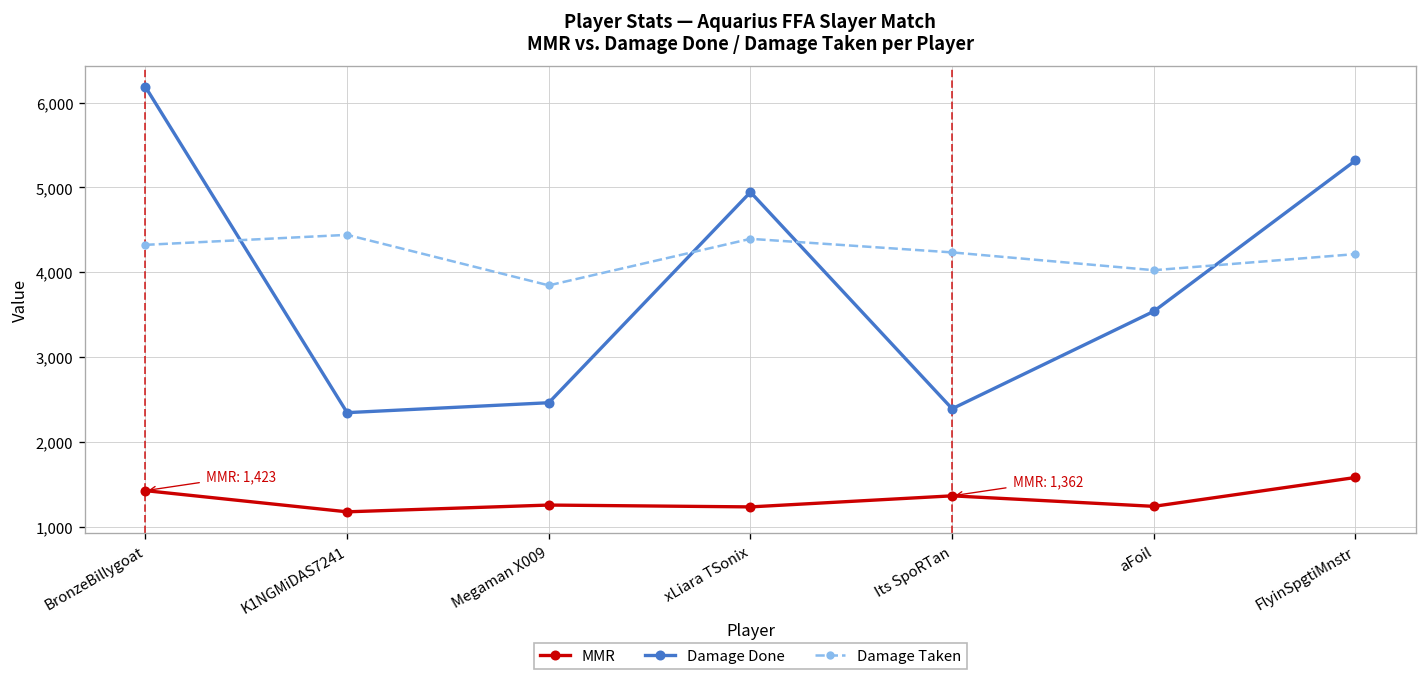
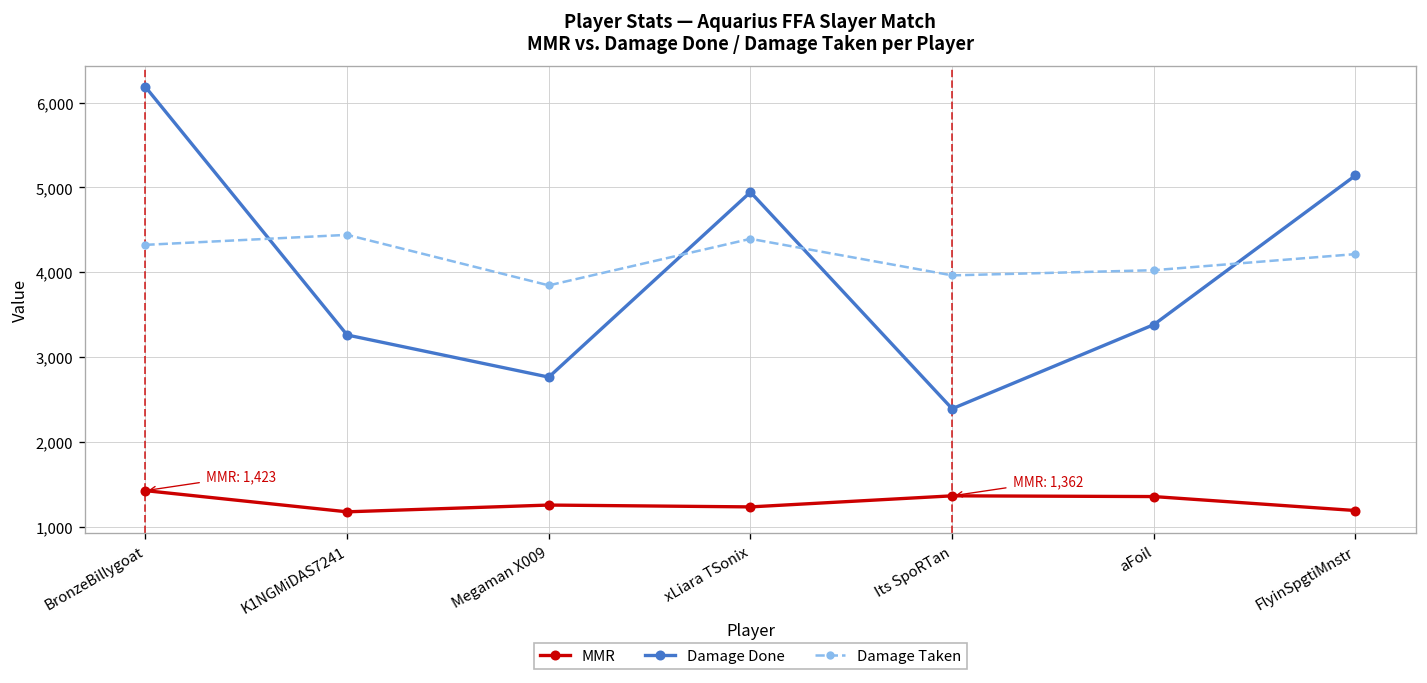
  {
    "MMR": {
      "K1NGMiDAS7241": "1,200",
      "Megaman X009": "1,300",
      "xLiara TSonix": "1,200",
-     "aFoil": "1,200",
-     "FlyinSpgtiMnstr": "1,600"
+     "aFoil": "1,400",
+     "FlyinSpgtiMnstr": "1,200"
    },
    "Damage Done": {
      "BronzeBillygoat": "6,200",
-     "K1NGMiDAS7241": "2,300",
-     "Megaman X009": "2,500",
+     "K1NGMiDAS7241": "3,300",
+     "Megaman X009": "2,800",
      "xLiara TSonix": "4,900",
      "Its SpoRTan": "2,400",
-     "aFoil": "3,500",
-     "FlyinSpgtiMnstr": "5,300"
+     "aFoil": "3,400",
+     "FlyinSpgtiMnstr": "5,100"
    },
    "Damage Taken": {
      "BronzeBillygoat": "4,300",
      "K1NGMiDAS7241": "4,400",
      "Megaman X009": "3,800",
      "xLiara TSonix": "4,400",
-     "Its SpoRTan": "4,200",
+     "Its SpoRTan": "4,000",
      "aFoil": "4,000",
      "FlyinSpgtiMnstr": "4,200"
    }
  }
